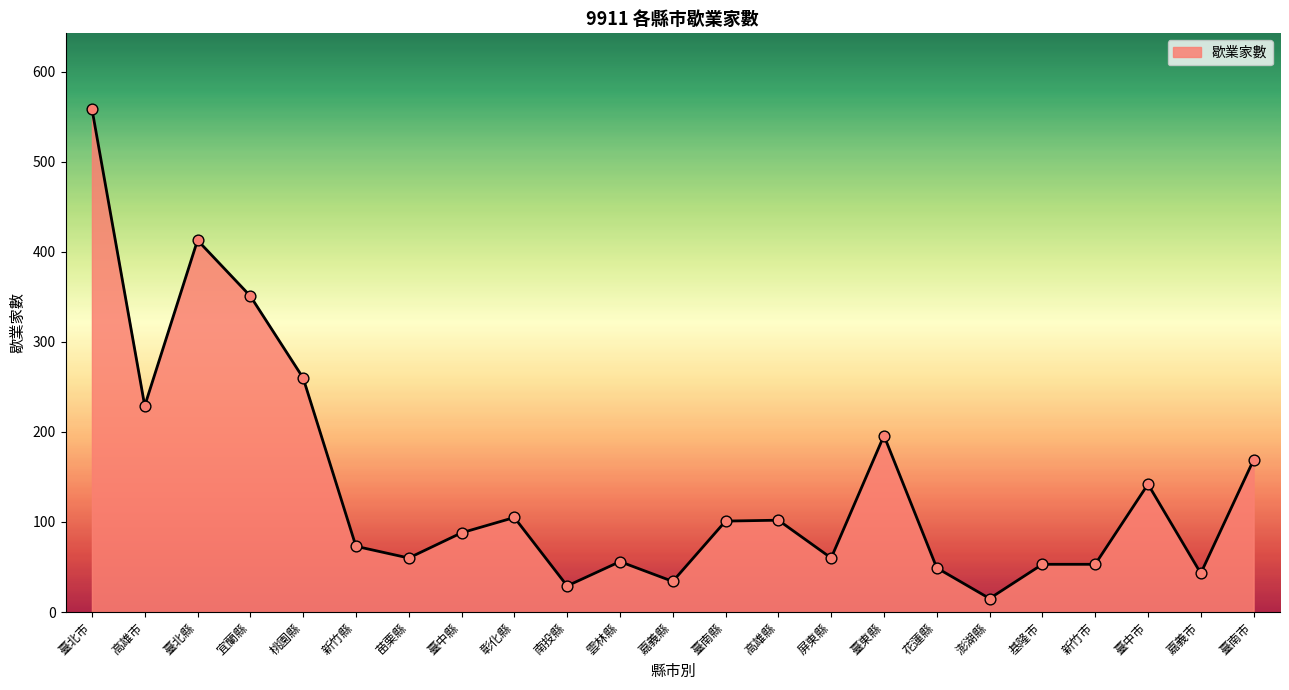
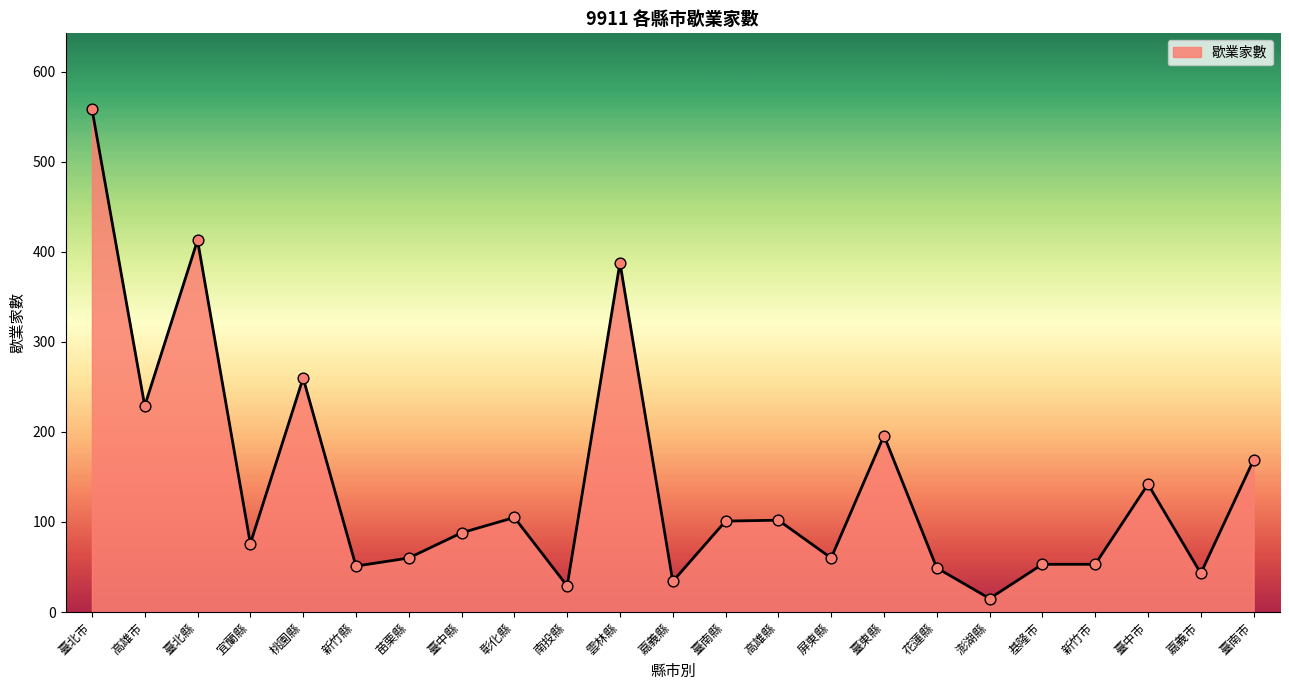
  {
    "臺北市": 560,
    "高雄市": 230,
    "臺北縣": 410,
-   "宜蘭縣": 350,
+   "宜蘭縣": 80,
    "桃園縣": 260,
-   "新竹縣": 70,
+   "新竹縣": 50,
    "苗栗縣": 60,
    "臺中縣": 90,
    "彰化縣": 110,
    "南投縣": 30,
-   "雲林縣": 60,
+   "雲林縣": 390,
    "嘉義縣": 30,
    "臺南縣": 100,
    "高雄縣": 100,
    "屏東縣": 60,
    "臺東縣": 200,
    "花蓮縣": 50,
    "澎湖縣": 20,
    "基隆市": 50,
    "新竹市": 50,
    "臺中市": 140,
    "嘉義市": 40,
    "臺南市": 170
  }
